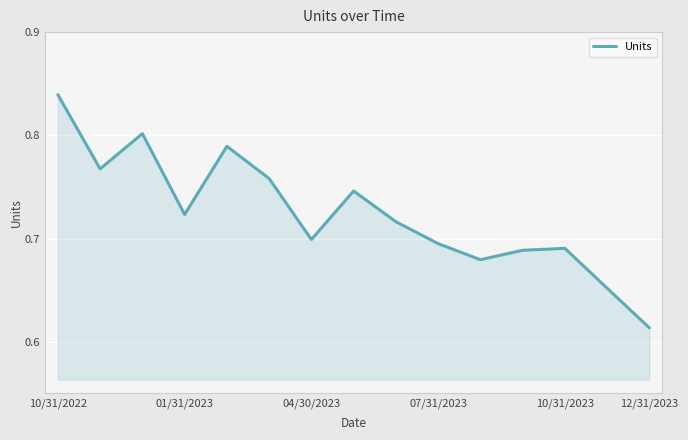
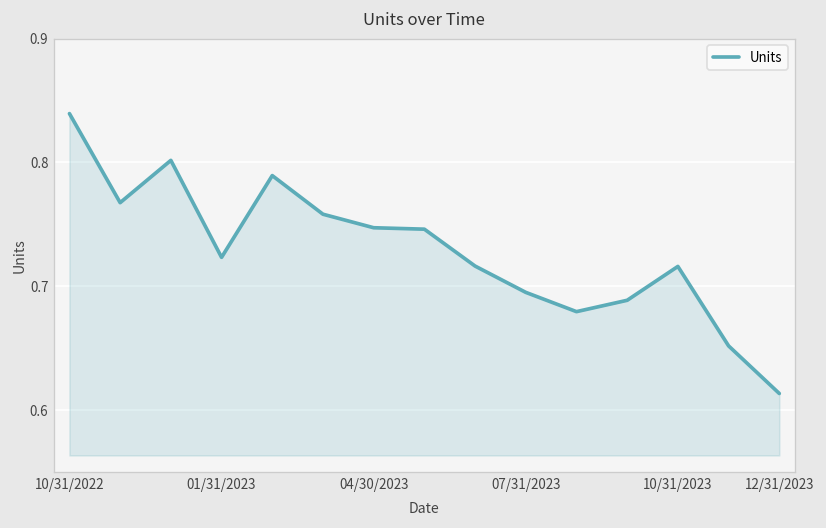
  {
    "10/31/2022": 0.839,
    "01/31/2023": 0.723,
-   "04/30/2023": 0.699,
+   "04/30/2023": 0.747,
    "07/31/2023": 0.695,
-   "10/31/2023": 0.690,
+   "10/31/2023": 0.716,
    "12/31/2023": 0.613
  }
